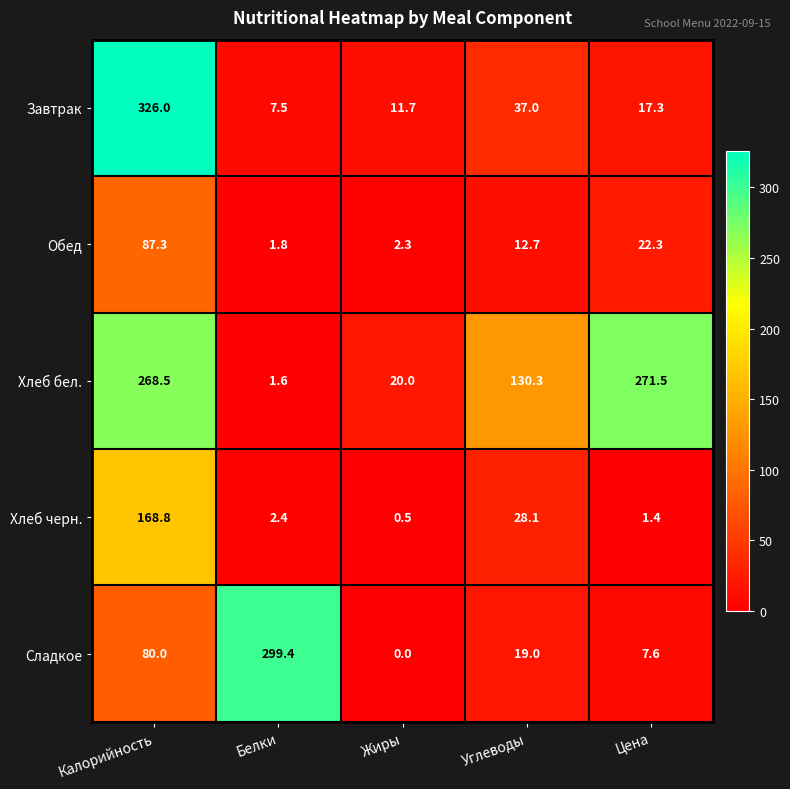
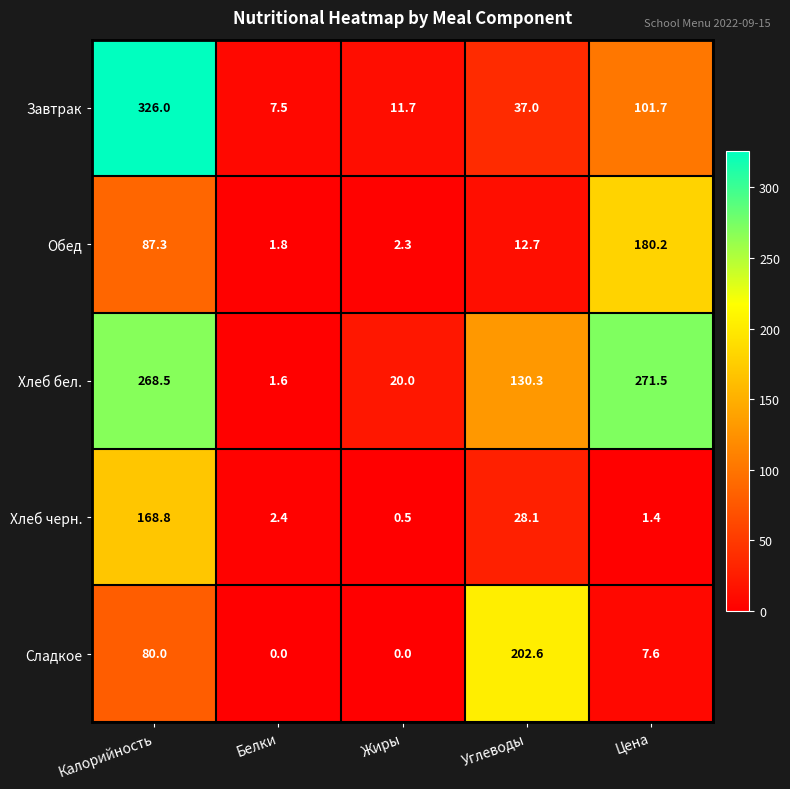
  {
    "Завтрак": {
      "Калорийность": 326.0,
      "Белки": 7.5,
      "Жиры": 11.7,
      "Углеводы": 37.0,
-     "Цена": 17.3
+     "Цена": 101.7
    },
    "Обед": {
      "Калорийность": 87.3,
      "Белки": 1.8,
      "Жиры": 2.3,
      "Углеводы": 12.7,
-     "Цена": 22.3
+     "Цена": 180.2
    },
    "Хлеб бел.": {
      "Калорийность": 268.5,
      "Белки": 1.6,
      "Жиры": 20.0,
      "Углеводы": 130.3,
      "Цена": 271.5
    },
    "Хлеб черн.": {
      "Калорийность": 168.8,
      "Белки": 2.4,
      "Жиры": 0.5,
      "Углеводы": 28.1,
      "Цена": 1.4
    },
    "Сладкое": {
      "Калорийность": 80.0,
-     "Белки": 299.4,
+     "Белки": 0.0,
      "Жиры": 0.0,
-     "Углеводы": 19.0,
+     "Углеводы": 202.6,
      "Цена": 7.6
    }
  }
